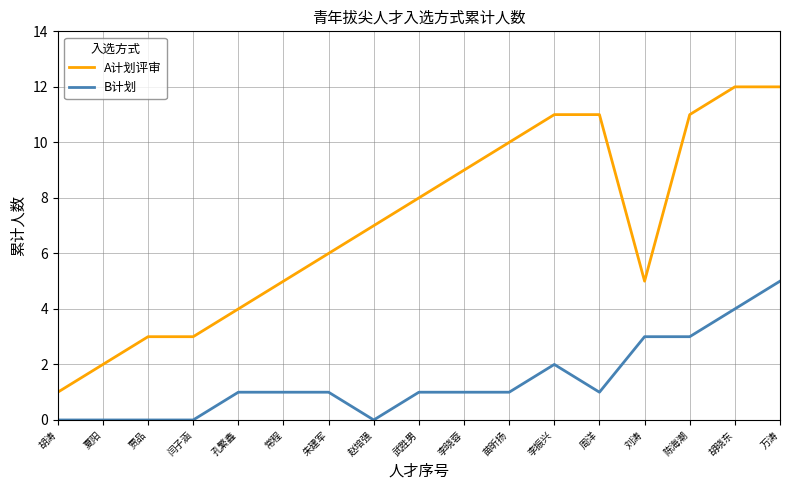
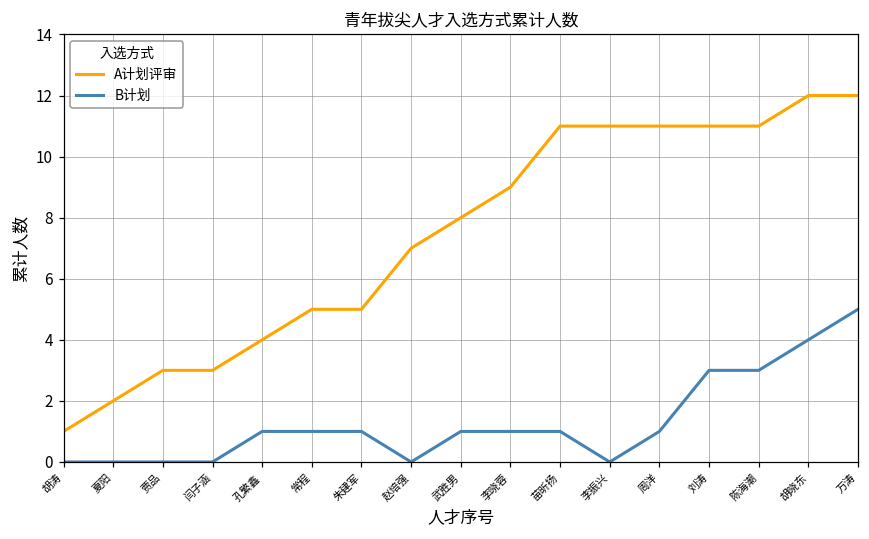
  {
    "A计划评审": {
      "胡涛": 1,
      "夏阳": 2,
      "贾品": 3,
      "闫子涵": 3,
      "孔繁鑫": 4,
      "常程": 5,
-     "朱建军": 6,
+     "朱建军": 5,
      "赵培强": 7,
      "武胜男": 8,
      "李晓蓉": 9,
-     "苗昕扬": 10,
+     "苗昕扬": 11,
      "李振兴": 11,
      "周洋": 11,
-     "刘涛": 5,
+     "刘涛": 11,
      "陈海潮": 11,
      "胡晓东": 12,
      "万涛": 12
    },
    "B计划": {
      "胡涛": 0,
      "夏阳": 0,
      "贾品": 0,
      "闫子涵": 0,
      "孔繁鑫": 1,
      "常程": 1,
      "朱建军": 1,
      "赵培强": 0,
      "武胜男": 1,
      "李晓蓉": 1,
      "苗昕扬": 1,
-     "李振兴": 2,
+     "李振兴": 0,
      "周洋": 1,
      "刘涛": 3,
      "陈海潮": 3,
      "胡晓东": 4,
      "万涛": 5
    }
  }
